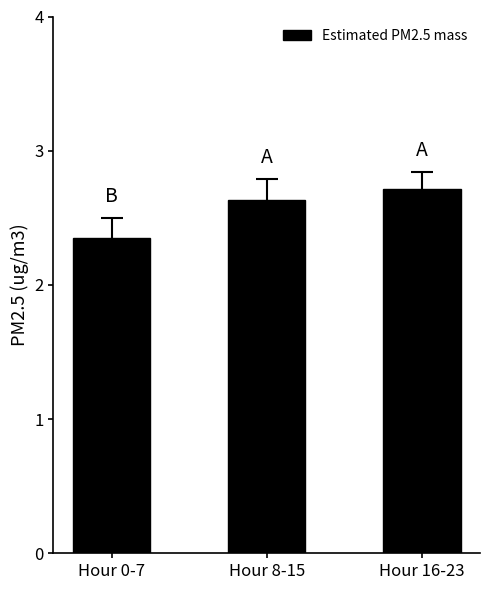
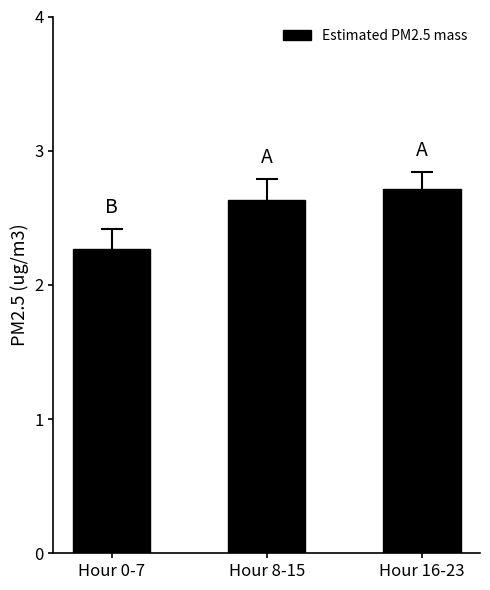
  {
    "Estimated PM2.5 mass": {
-     "Hour 0-7": 2.35,
+     "Hour 0-7": 2.27,
      "Hour 8-15": 2.63,
      "Hour 16-23": 2.71
    }
  }
